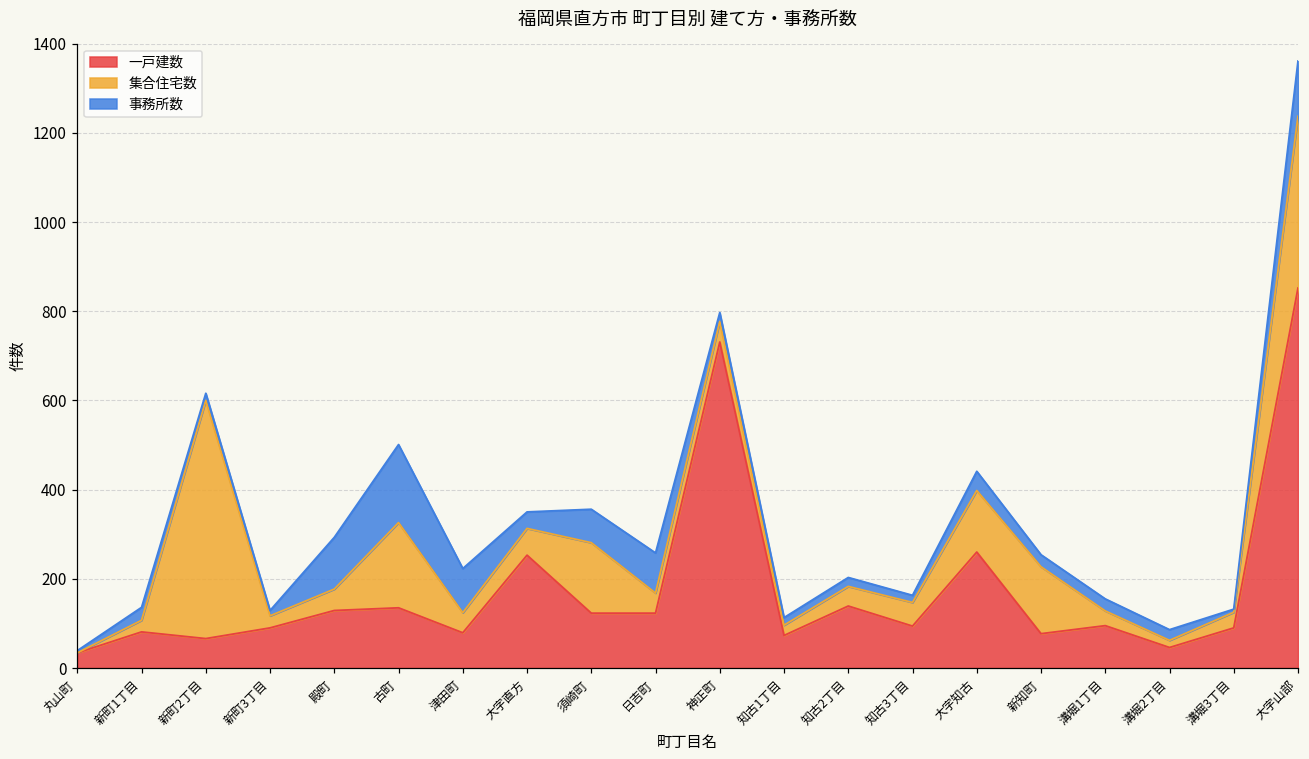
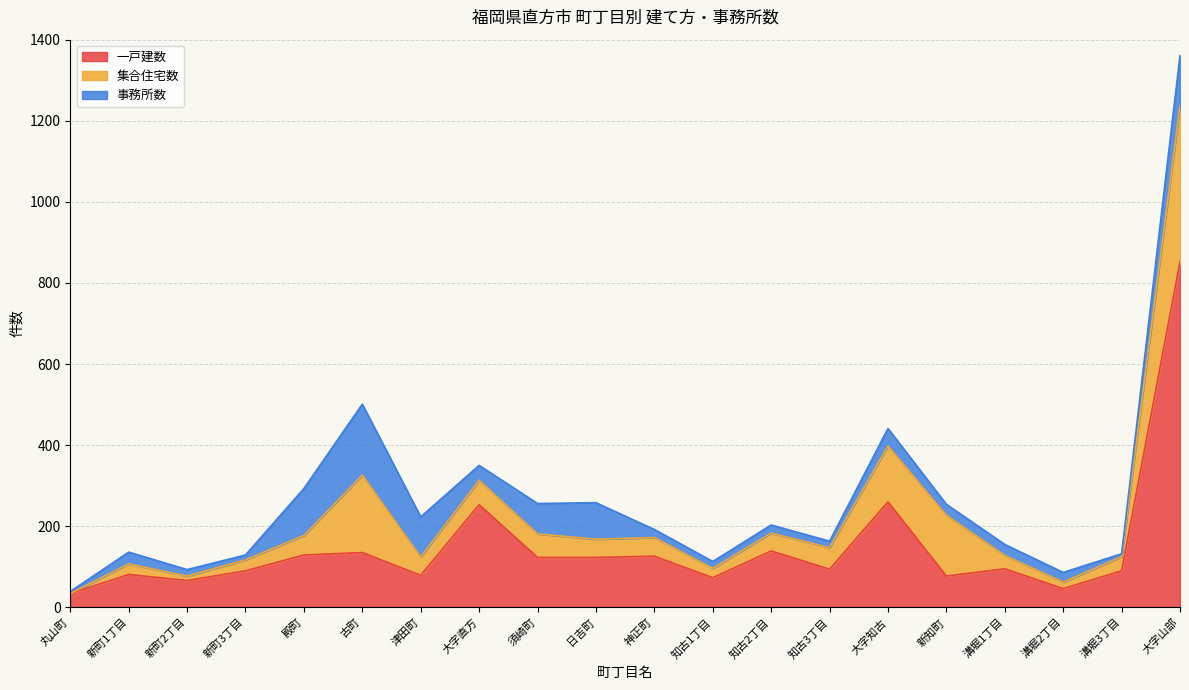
  {
    "一戸建数": {
      "新町1丁目": 80,
      "新町2丁目": 70,
      "新町3丁目": 90,
      "殿町": 130,
      "古町": 140,
      "津田町": 80,
      "大字直方": 250,
      "須崎町": 120,
      "日吉町": 120,
-     "神正町": 730,
+     "神正町": 130,
      "知古1丁目": 70,
      "知古2丁目": 140,
      "知古3丁目": 90,
      "大字知古": 260,
      "新知町": 80,
      "溝堀1丁目": 100,
      "溝堀2丁目": 50,
      "溝堀3丁目": 90,
      "大字山部": 850
    },
    "集合住宅数": {
      "新町1丁目": 30,
-     "新町2丁目": 530,
+     "新町2丁目": 10,
      "新町3丁目": 30,
      "殿町": 50,
      "古町": 190,
      "津田町": 50,
      "大字直方": 60,
-     "須崎町": 160,
+     "須崎町": 60,
      "日吉町": 50,
      "神正町": 50,
      "知古1丁目": 20,
      "知古2丁目": 40,
      "知古3丁目": 50,
      "大字知古": 140,
      "新知町": 150,
      "溝堀1丁目": 30,
      "溝堀2丁目": 20,
      "溝堀3丁目": 40,
      "大字山部": 390
    },
    "事務所数": {
      "新町1丁目": 30,
      "新町2丁目": 20,
      "新町3丁目": 10,
      "殿町": 120,
      "古町": 180,
      "津田町": 100,
      "大字直方": 40,
      "須崎町": 80,
      "日吉町": 90,
      "神正町": 20,
      "知古1丁目": 20,
      "知古2丁目": 20,
      "知古3丁目": 20,
      "大字知古": 40,
      "新知町": 30,
      "溝堀1丁目": 30,
      "溝堀2丁目": 20,
      "溝堀3丁目": 10,
      "大字山部": 120
    }
  }
